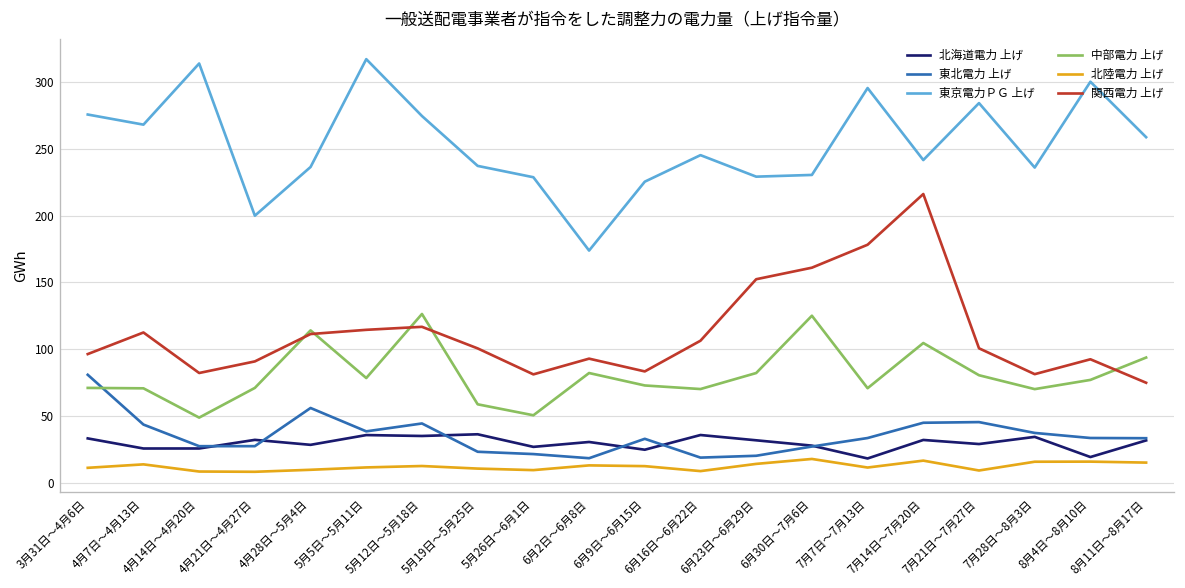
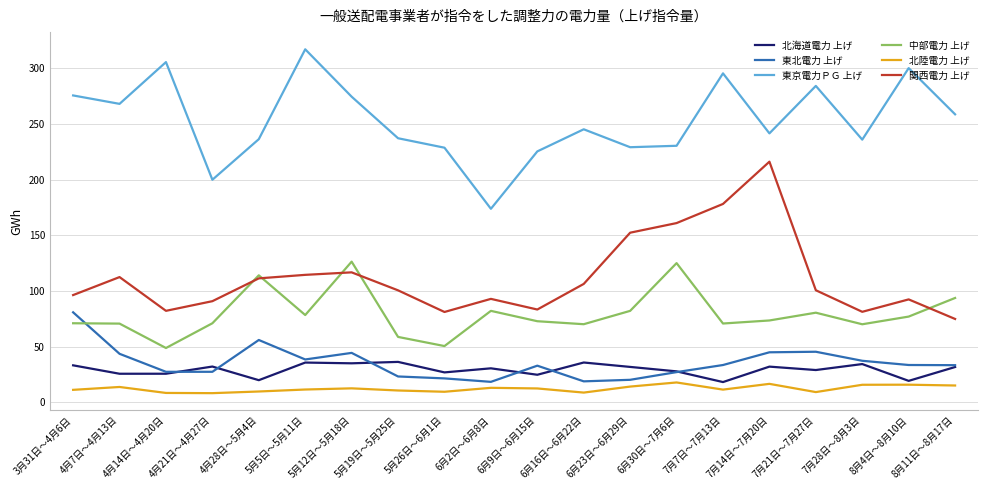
  {
    "北海道電力 上げ": {
      "3月31日～4月6日": 33,
      "4月7日～4月13日": 26,
      "4月21日～4月27日": 32,
-     "4月28日～5月4日": 29,
+     "4月28日～5月4日": 20,
      "5月5日～5月11日": 36,
      "5月12日～5月18日": 35,
      "5月19日～5月25日": 36,
      "5月26日～6月1日": 27,
      "6月2日～6月8日": 31,
      "6月9日～6月15日": 25,
      "6月16日～6月22日": 36,
      "6月23日～6月29日": 32,
      "7月7日～7月13日": 18,
      "7月14日～7月20日": 32,
      "7月21日～7月27日": 29,
      "7月28日～8月3日": 34,
      "8月4日～8月10日": 19
    },
    "東北電力 上げ": {
      "3月31日～4月6日": 81,
      "4月7日～4月13日": 44,
      "4月21日～4月27日": 28,
      "4月28日～5月4日": 56,
      "5月5日～5月11日": 39,
      "5月12日～5月18日": 45,
      "5月19日～5月25日": 23,
      "5月26日～6月1日": 22,
      "6月2日～6月8日": 19,
      "6月9日～6月15日": 33,
      "6月16日～6月22日": 19,
      "6月23日～6月29日": 20,
      "7月7日～7月13日": 34,
      "7月14日～7月20日": 45,
      "7月21日～7月27日": 46,
      "7月28日～8月3日": 37,
      "8月4日～8月10日": 34
    },
    "東京電力ＰＧ 上げ": {
      "3月31日～4月6日": 276,
      "4月7日～4月13日": 268,
-     "4月14日～4月20日": 314,
+     "4月14日～4月20日": 306,
      "4月21日～4月27日": 200,
      "4月28日～5月4日": 236,
      "5月5日～5月11日": 317,
      "5月12日～5月18日": 275,
      "5月19日～5月25日": 237,
      "5月26日～6月1日": 229,
      "6月2日～6月8日": 174,
      "6月9日～6月15日": 225,
      "6月16日～6月22日": 245,
      "6月23日～6月29日": 229,
      "6月30日～7月6日": 230,
      "7月7日～7月13日": 295,
      "7月14日～7月20日": 242,
      "7月21日～7月27日": 284,
      "7月28日～8月3日": 236,
      "8月4日～8月10日": 300,
      "8月11日～8月17日": 259
    },
    "中部電力 上げ": {
      "3月31日～4月6日": 71,
      "4月7日～4月13日": 71,
      "4月14日～4月20日": 49,
      "4月21日～4月27日": 71,
      "4月28日～5月4日": 114,
      "5月5日～5月11日": 79,
      "5月12日～5月18日": 126,
      "5月19日～5月25日": 59,
      "5月26日～6月1日": 51,
      "6月2日～6月8日": 82,
      "6月9日～6月15日": 73,
      "6月16日～6月22日": 70,
      "6月23日～6月29日": 82,
      "6月30日～7月6日": 125,
      "7月7日～7月13日": 71,
-     "7月14日～7月20日": 105,
+     "7月14日～7月20日": 74,
      "7月21日～7月27日": 81,
      "7月28日～8月3日": 70,
      "8月4日～8月10日": 77,
      "8月11日～8月17日": 94
    },
    "北陸電力 上げ": {
      "3月31日～4月6日": 11,
      "4月7日～4月13日": 14,
      "4月14日～4月20日": 9,
      "4月21日～4月27日": 8,
      "4月28日～5月4日": 10,
      "5月5日～5月11日": 12,
      "5月12日～5月18日": 13,
      "5月19日～5月25日": 11,
      "5月26日～6月1日": 10,
      "6月2日～6月8日": 13,
      "6月9日～6月15日": 13,
      "6月16日～6月22日": 9,
      "6月23日～6月29日": 14,
      "6月30日～7月6日": 18,
      "7月7日～7月13日": 12,
      "7月14日～7月20日": 17,
      "7月21日～7月27日": 9,
      "7月28日～8月3日": 16,
      "8月4日～8月10日": 16,
      "8月11日～8月17日": 15
    },
    "関西電力 上げ": {
      "3月31日～4月6日": 96,
      "4月7日～4月13日": 113,
      "4月14日～4月20日": 82,
      "4月21日～4月27日": 91,
      "4月28日～5月4日": 111,
      "5月5日～5月11日": 115,
      "5月12日～5月18日": 117,
      "5月19日～5月25日": 101,
      "5月26日～6月1日": 81,
      "6月2日～6月8日": 93,
      "6月9日～6月15日": 83,
      "6月16日～6月22日": 106,
      "6月23日～6月29日": 152,
      "6月30日～7月6日": 161,
      "7月7日～7月13日": 178,
      "7月14日～7月20日": 216,
      "7月21日～7月27日": 101,
      "7月28日～8月3日": 81,
      "8月4日～8月10日": 93,
      "8月11日～8月17日": 75
    }
  }
